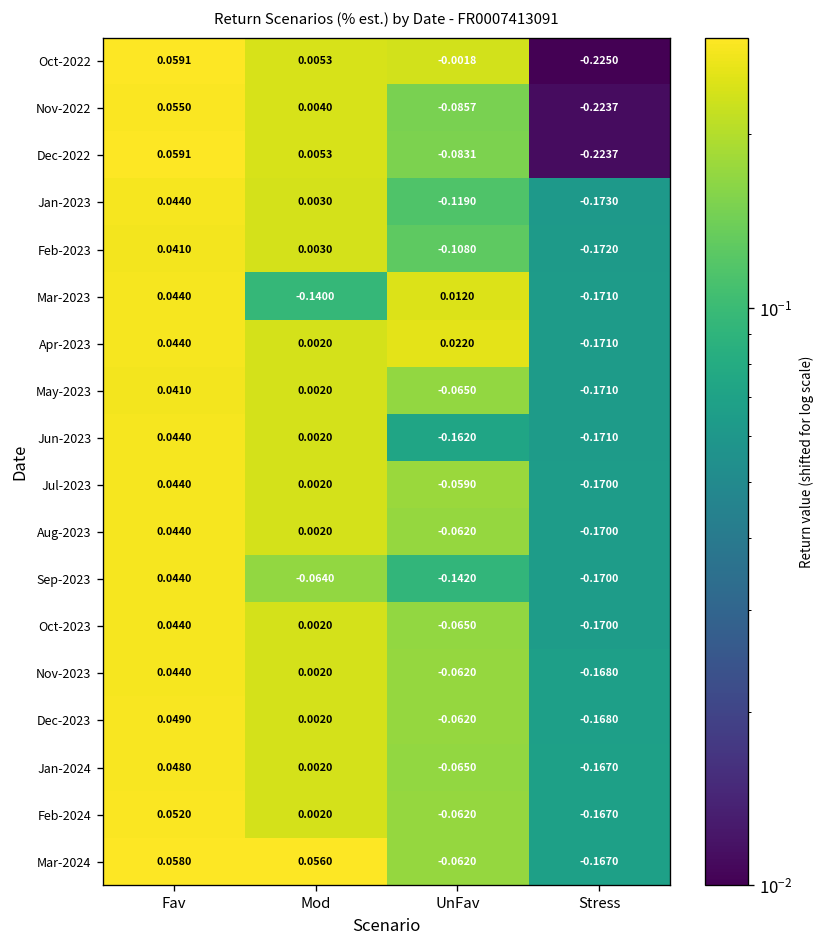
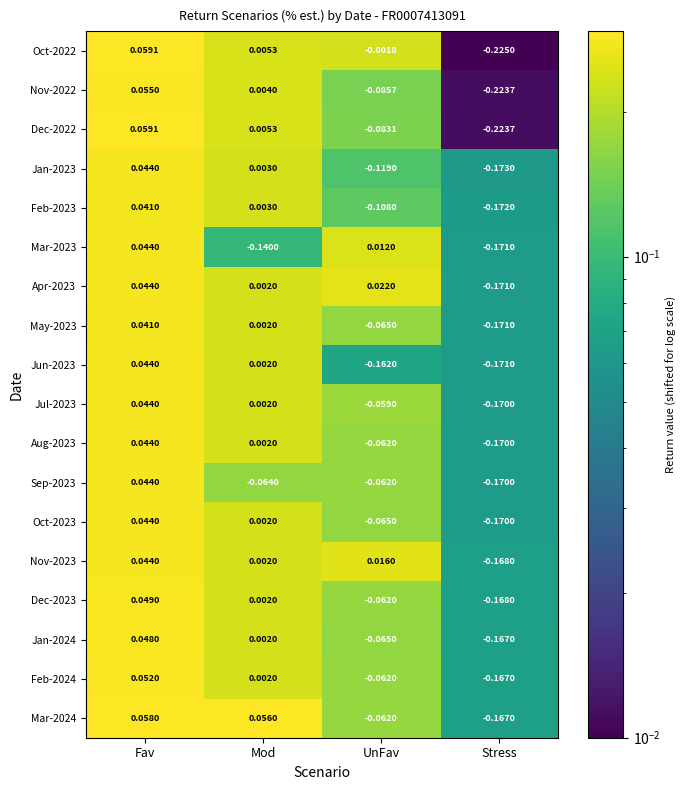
  {
    "Oct-2022": {
      "Fav": 0.0591,
      "Mod": 0.0053,
      "UnFav": -0.0018,
      "Stress": -0.2250
    },
    "Nov-2022": {
      "Fav": 0.0550,
      "Mod": 0.0040,
      "UnFav": -0.0857,
      "Stress": -0.2237
    },
    "Dec-2022": {
      "Fav": 0.0591,
      "Mod": 0.0053,
      "UnFav": -0.0831,
      "Stress": -0.2237
    },
    "Jan-2023": {
      "Fav": 0.0440,
      "Mod": 0.0030,
      "UnFav": -0.1190,
      "Stress": -0.1730
    },
    "Feb-2023": {
      "Fav": 0.0410,
      "Mod": 0.0030,
      "UnFav": -0.1080,
      "Stress": -0.1720
    },
    "Mar-2023": {
      "Fav": 0.0440,
      "Mod": -0.1400,
      "UnFav": 0.0120,
      "Stress": -0.1710
    },
    "Apr-2023": {
      "Fav": 0.0440,
      "Mod": 0.0020,
      "UnFav": 0.0220,
      "Stress": -0.1710
    },
    "May-2023": {
      "Fav": 0.0410,
      "Mod": 0.0020,
      "UnFav": -0.0650,
      "Stress": -0.1710
    },
    "Jun-2023": {
      "Fav": 0.0440,
      "Mod": 0.0020,
      "UnFav": -0.1620,
      "Stress": -0.1710
    },
    "Jul-2023": {
      "Fav": 0.0440,
      "Mod": 0.0020,
      "UnFav": -0.0590,
      "Stress": -0.1700
    },
    "Aug-2023": {
      "Fav": 0.0440,
      "Mod": 0.0020,
      "UnFav": -0.0620,
      "Stress": -0.1700
    },
    "Sep-2023": {
      "Fav": 0.0440,
      "Mod": -0.0640,
-     "UnFav": -0.1420,
+     "UnFav": -0.0620,
      "Stress": -0.1700
    },
    "Oct-2023": {
      "Fav": 0.0440,
      "Mod": 0.0020,
      "UnFav": -0.0650,
      "Stress": -0.1700
    },
    "Nov-2023": {
      "Fav": 0.0440,
      "Mod": 0.0020,
-     "UnFav": -0.0620,
+     "UnFav": 0.0160,
      "Stress": -0.1680
    },
    "Dec-2023": {
      "Fav": 0.0490,
      "Mod": 0.0020,
      "UnFav": -0.0620,
      "Stress": -0.1680
    },
    "Jan-2024": {
      "Fav": 0.0480,
      "Mod": 0.0020,
      "UnFav": -0.0650,
      "Stress": -0.1670
    },
    "Feb-2024": {
      "Fav": 0.0520,
      "Mod": 0.0020,
      "UnFav": -0.0620,
      "Stress": -0.1670
    },
    "Mar-2024": {
      "Fav": 0.0580,
      "Mod": 0.0560,
      "UnFav": -0.0620,
      "Stress": -0.1670
    }
  }
